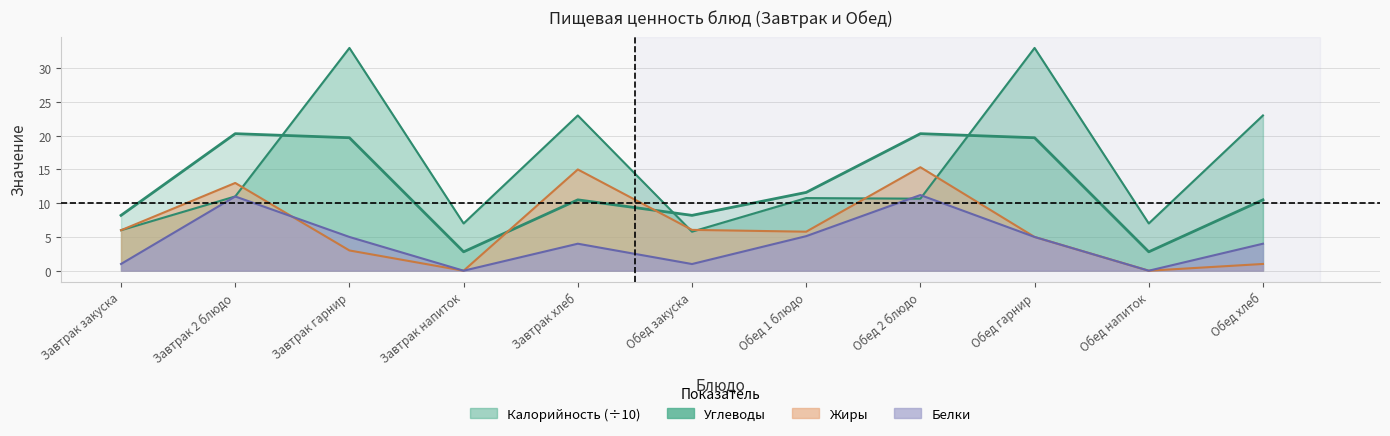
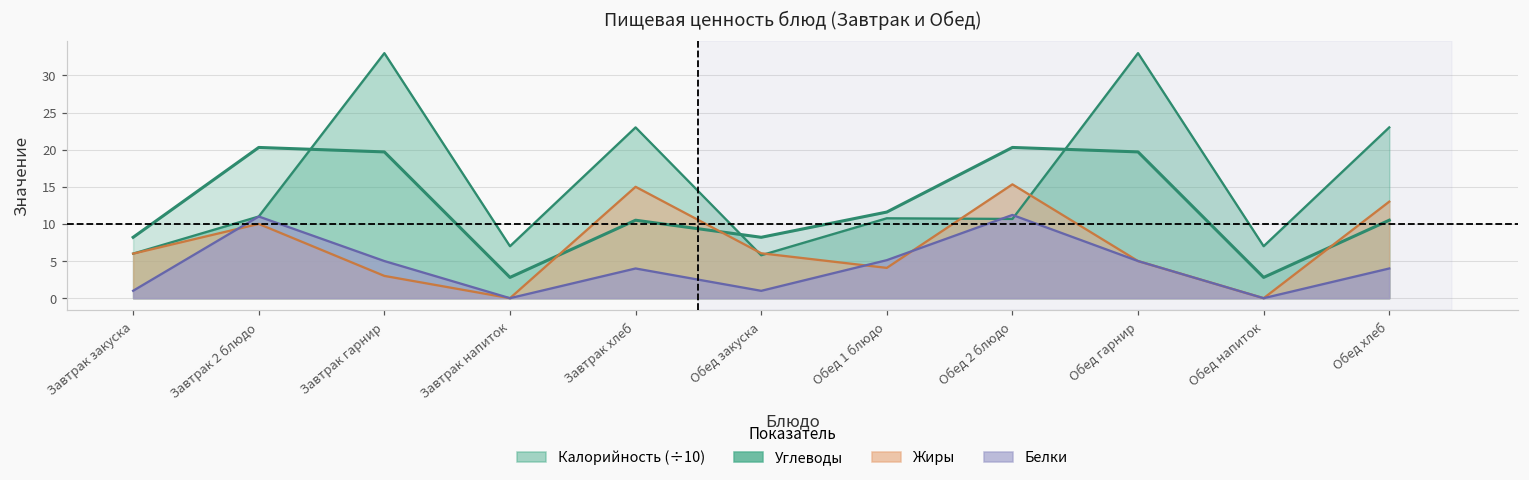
  {
    "Жиры": {
-     "Завтрак 2 блюдо": 13,
+     "Завтрак 2 блюдо": 10,
      "Завтрак гарнир": 3,
      "Завтрак хлеб": 15,
-     "Обед 1 блюдо": 6,
+     "Обед 1 блюдо": 4,
      "Обед 2 блюдо": 15,
-     "Обед хлеб": 1
+     "Обед хлеб": 13
    }
  }
